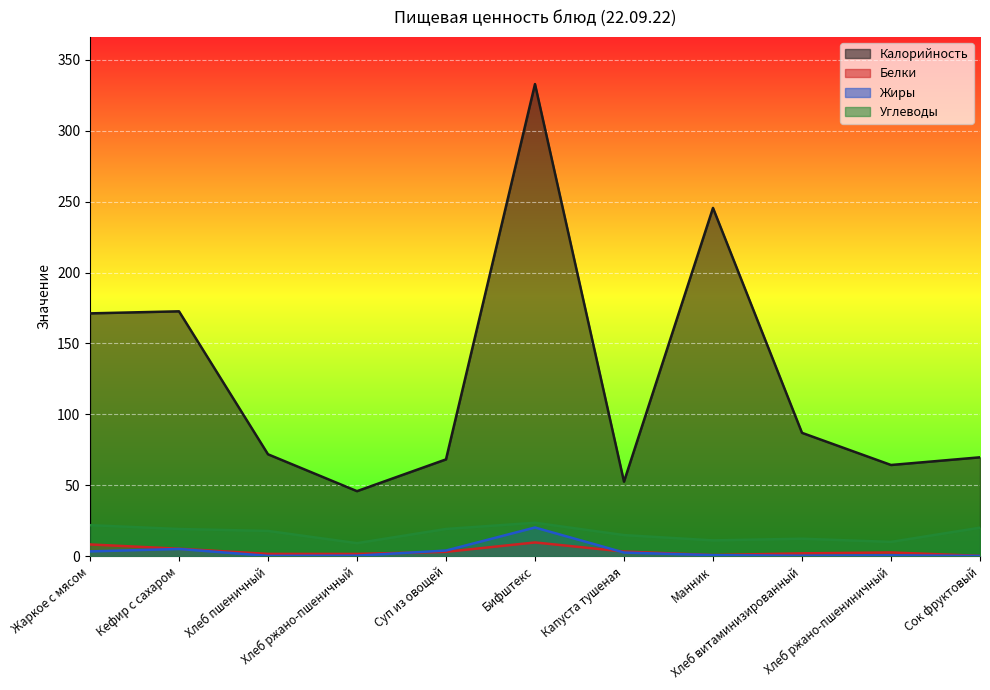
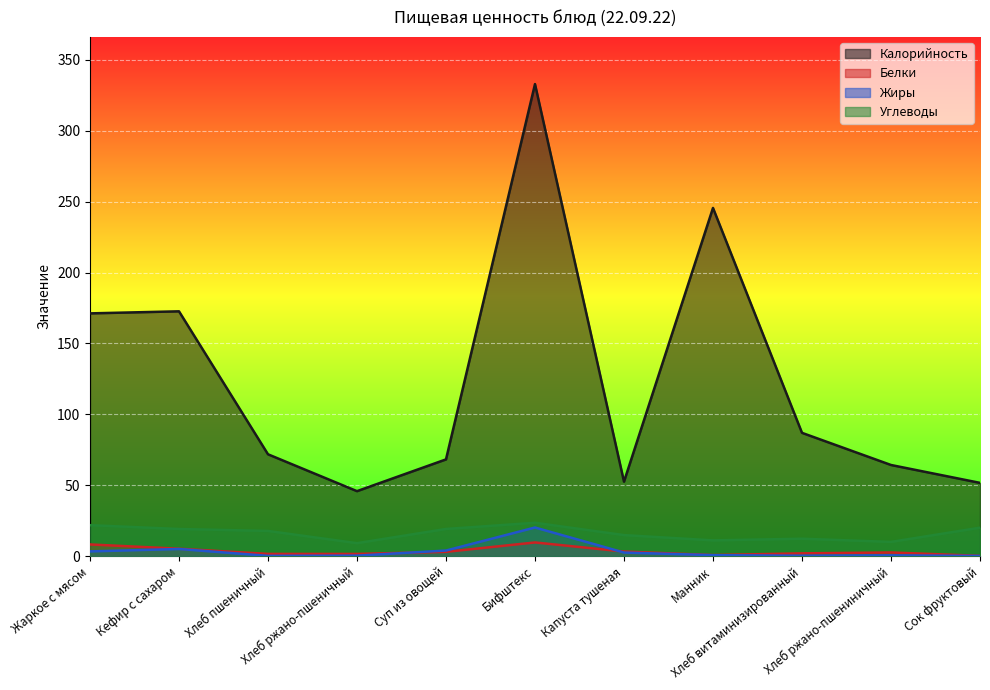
  {
    "Калорийность": {
      "Жаркое с мясом": 171,
      "Кефир с сахаром": 173,
      "Хлеб пшеничный": 72,
      "Хлеб ржано-пшеничный": 46,
      "Суп из овощей": 68,
      "Бифштекс": 333,
      "Капуста тушеная": 53,
      "Манник": 246,
      "Хлеб витаминизированный": 87,
      "Хлеб ржано-пшениничный": 64,
-     "Сок фруктовый": 70
+     "Сок фруктовый": 52
    },
    "Белки": {
      "Жаркое с мясом": 8,
      "Бифштекс": 10,
      "Хлеб ржано-пшениничный": 3
    },
    "Жиры": {
      "Жаркое с мясом": 3,
      "Бифштекс": 20,
      "Хлеб ржано-пшениничный": 1
    },
    "Углеводы": {
      "Жаркое с мясом": 22,
      "Кефир с сахаром": 19,
      "Хлеб пшеничный": 18,
      "Хлеб ржано-пшеничный": 9,
      "Суп из овощей": 19,
      "Бифштекс": 24,
      "Капуста тушеная": 15,
      "Манник": 11,
      "Хлеб витаминизированный": 12,
      "Хлеб ржано-пшениничный": 10,
      "Сок фруктовый": 20
    }
  }
